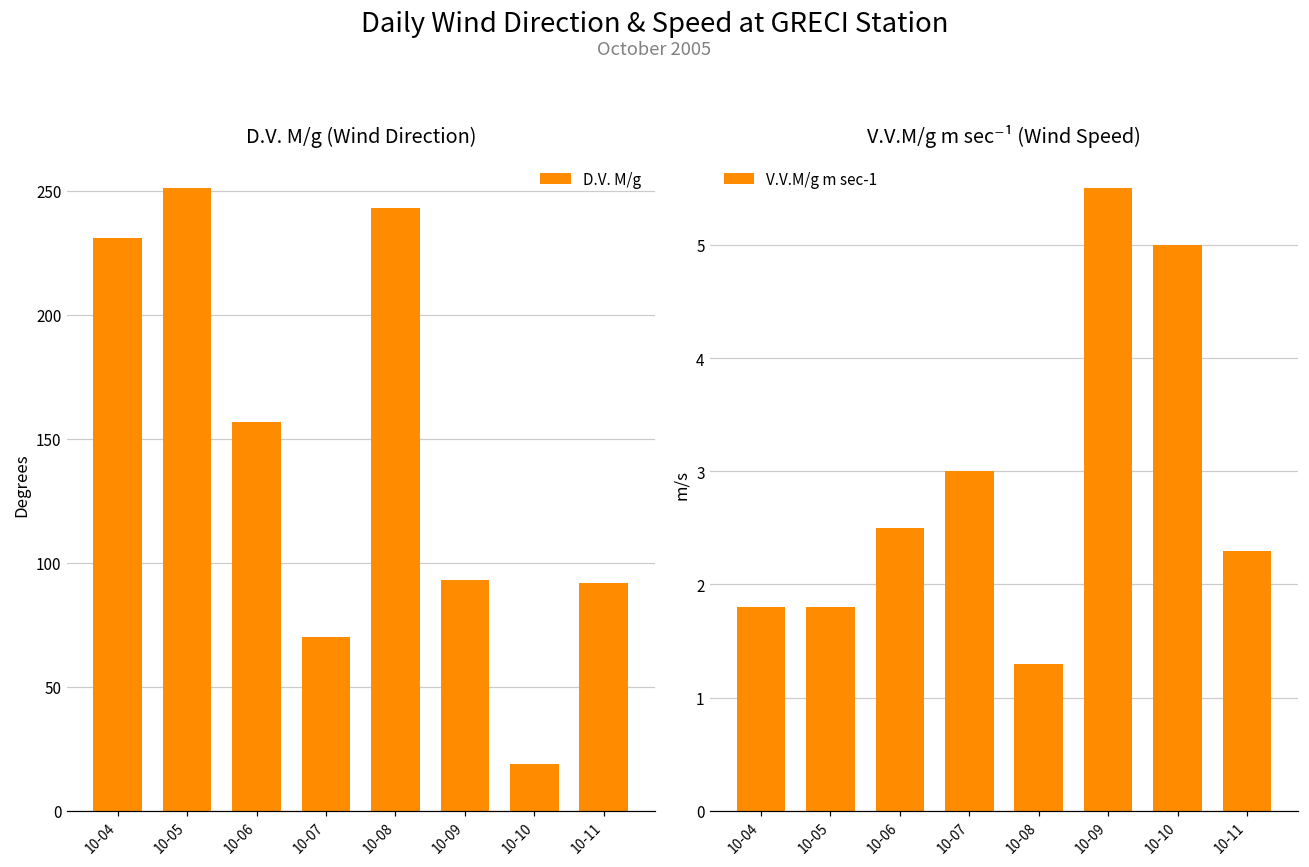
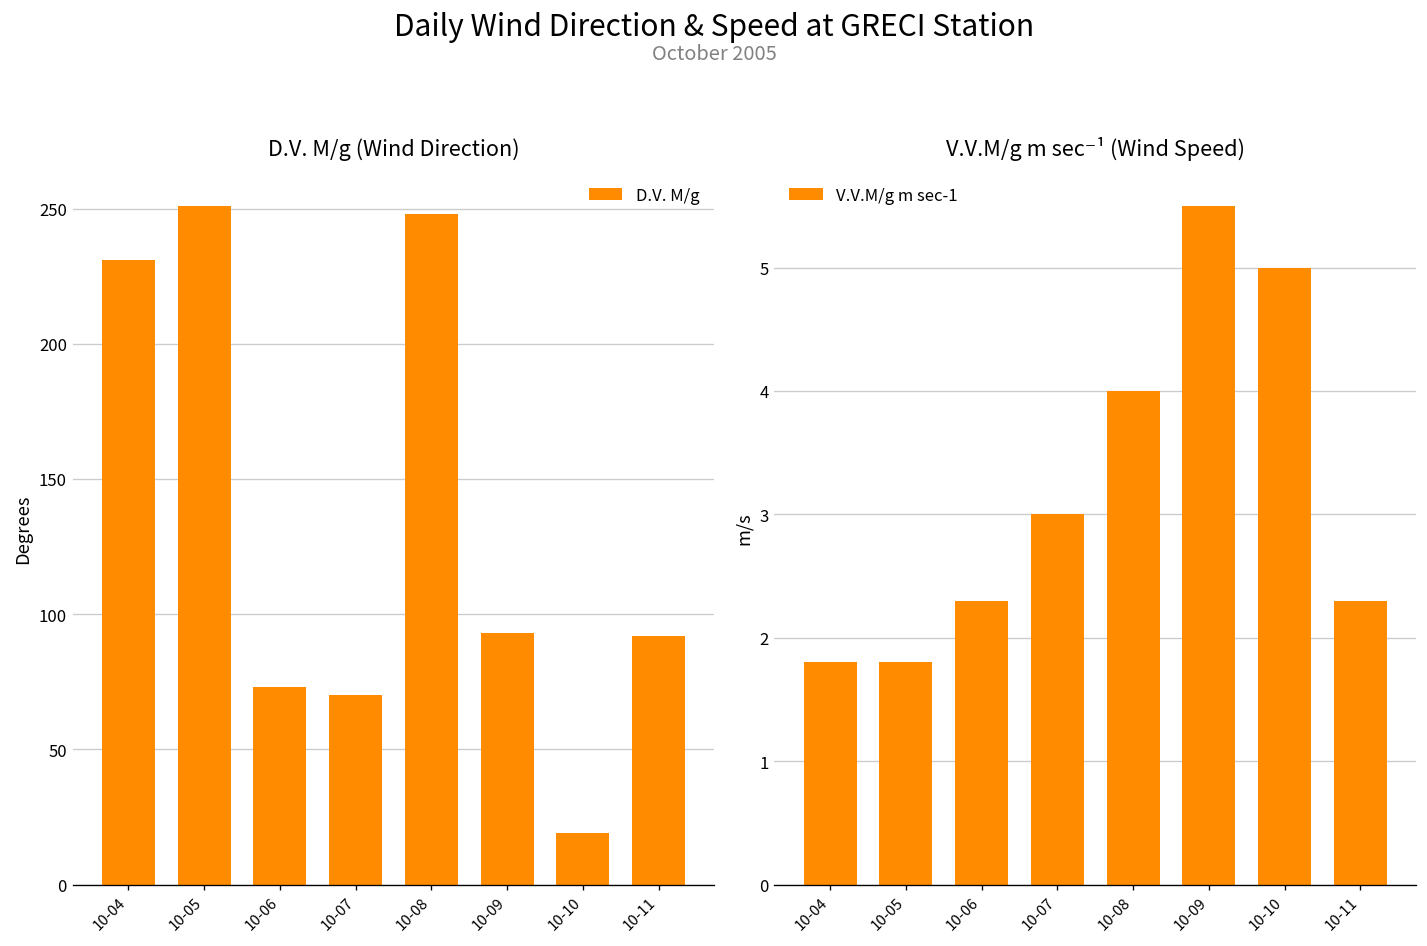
  {
    "D.V. M/g (Wind Direction)": {
      "10-04": 231,
      "10-05": 251,
-     "10-06": 157,
+     "10-06": 73,
      "10-07": 70,
-     "10-08": 243,
+     "10-08": 248,
      "10-09": 93,
      "10-10": 19,
      "10-11": 92
    },
    "V.V.M/g m sec⁻¹ (Wind Speed)": {
      "10-04": 1.8,
      "10-05": 1.8,
-     "10-06": 2.5,
+     "10-06": 2.3,
      "10-07": 3.0,
-     "10-08": 1.3,
+     "10-08": 4.0,
      "10-09": 5.5,
      "10-10": 5.0,
      "10-11": 2.3
    }
  }
